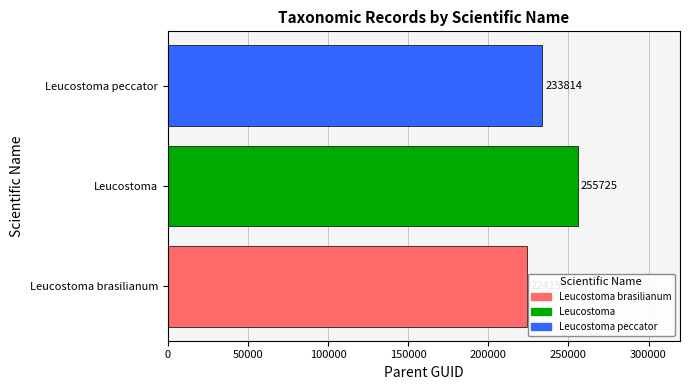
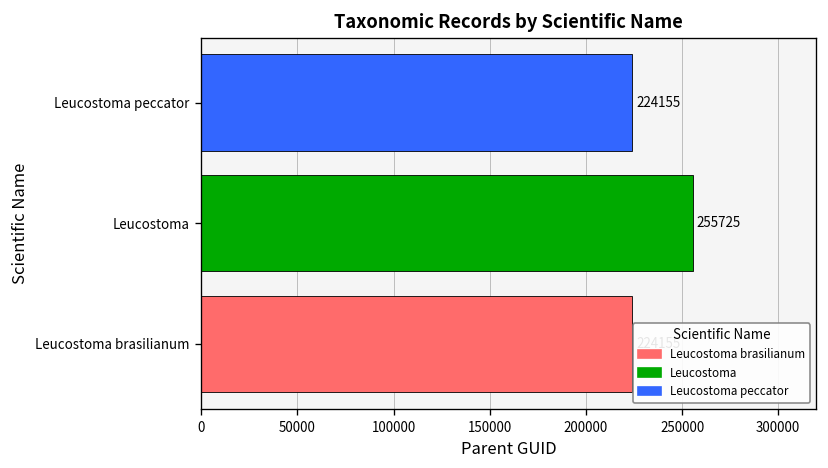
  {
-   "Leucostoma peccator": 233814,
+   "Leucostoma peccator": 224155,
    "Leucostoma": 255725
  }
